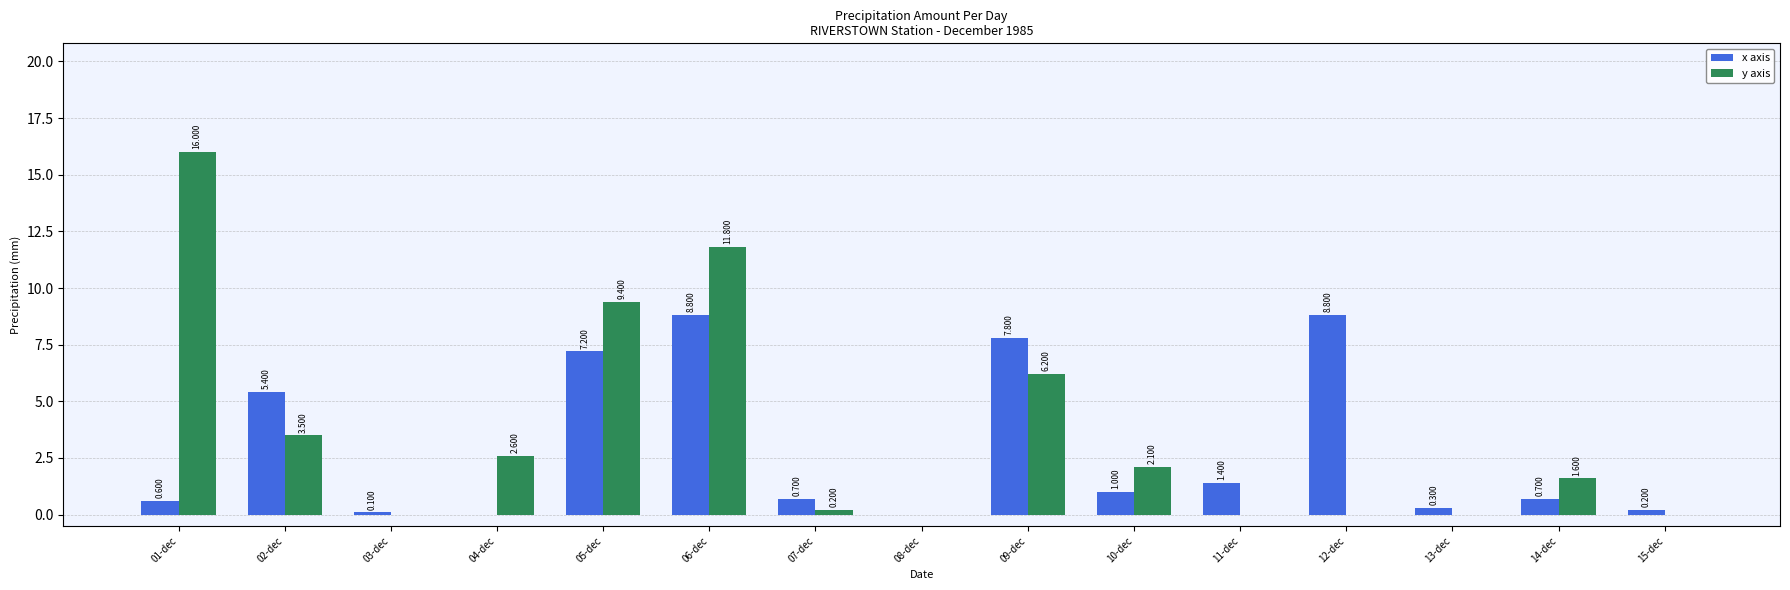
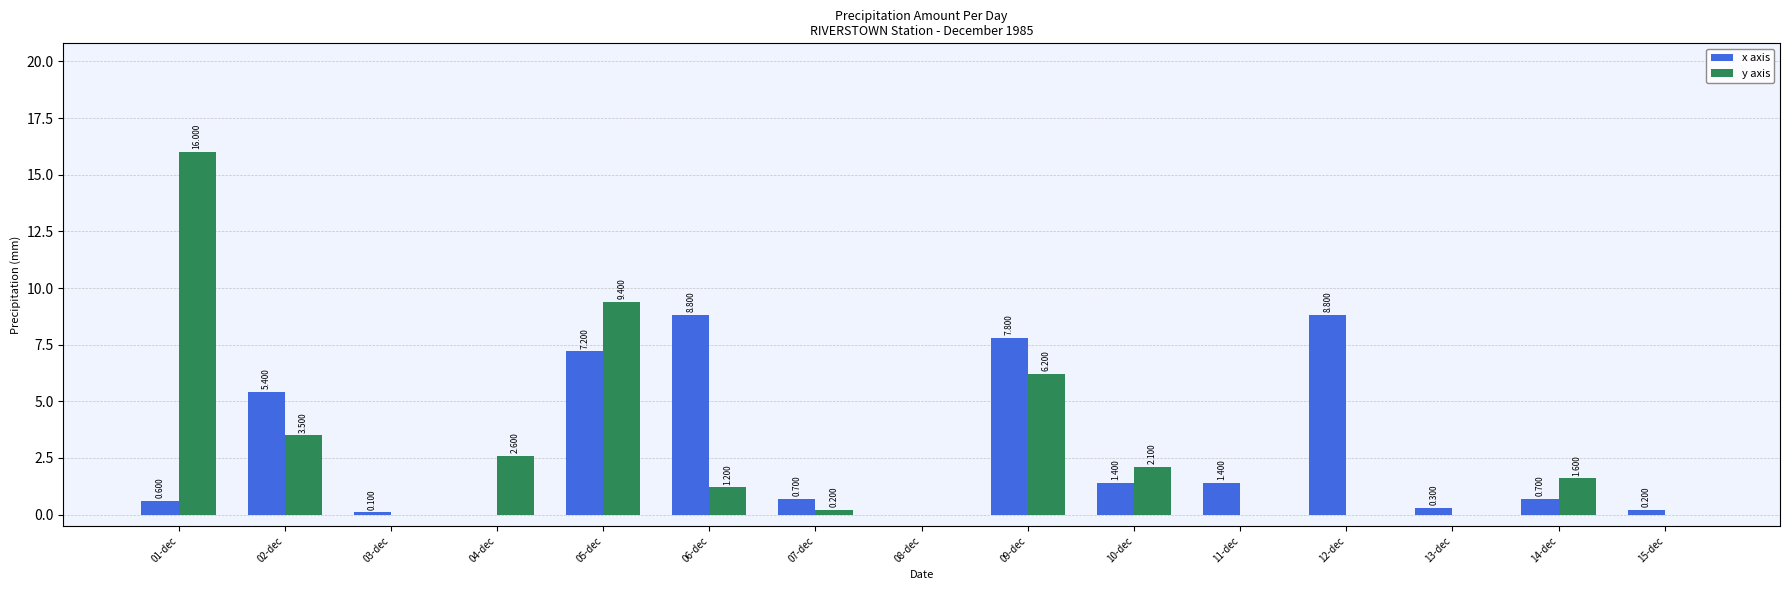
  {
    "x axis": {
      "01-dec": 0.600,
      "02-dec": 5.400,
      "03-dec": 0.100,
      "05-dec": 7.200,
      "06-dec": 8.800,
      "07-dec": 0.700,
      "09-dec": 7.800,
-     "10-dec": 1.000,
+     "10-dec": 1.400,
      "11-dec": 1.400,
      "12-dec": 8.800,
      "13-dec": 0.300,
      "14-dec": 0.700,
      "15-dec": 0.200
    },
    "y axis": {
      "01-dec": 16.000,
      "02-dec": 3.500,
      "04-dec": 2.600,
      "05-dec": 9.400,
-     "06-dec": 11.800,
+     "06-dec": 1.200,
      "07-dec": 0.200,
      "09-dec": 6.200,
      "10-dec": 2.100,
      "14-dec": 1.600
    }
  }
